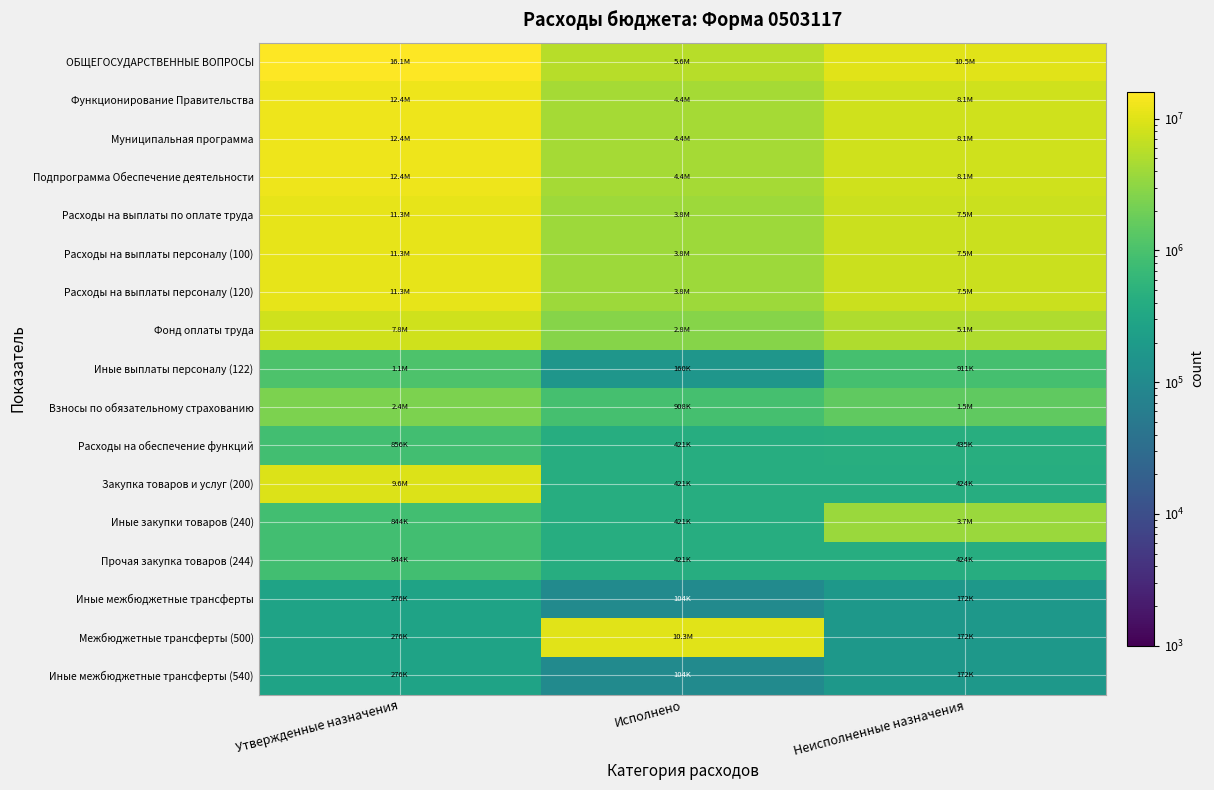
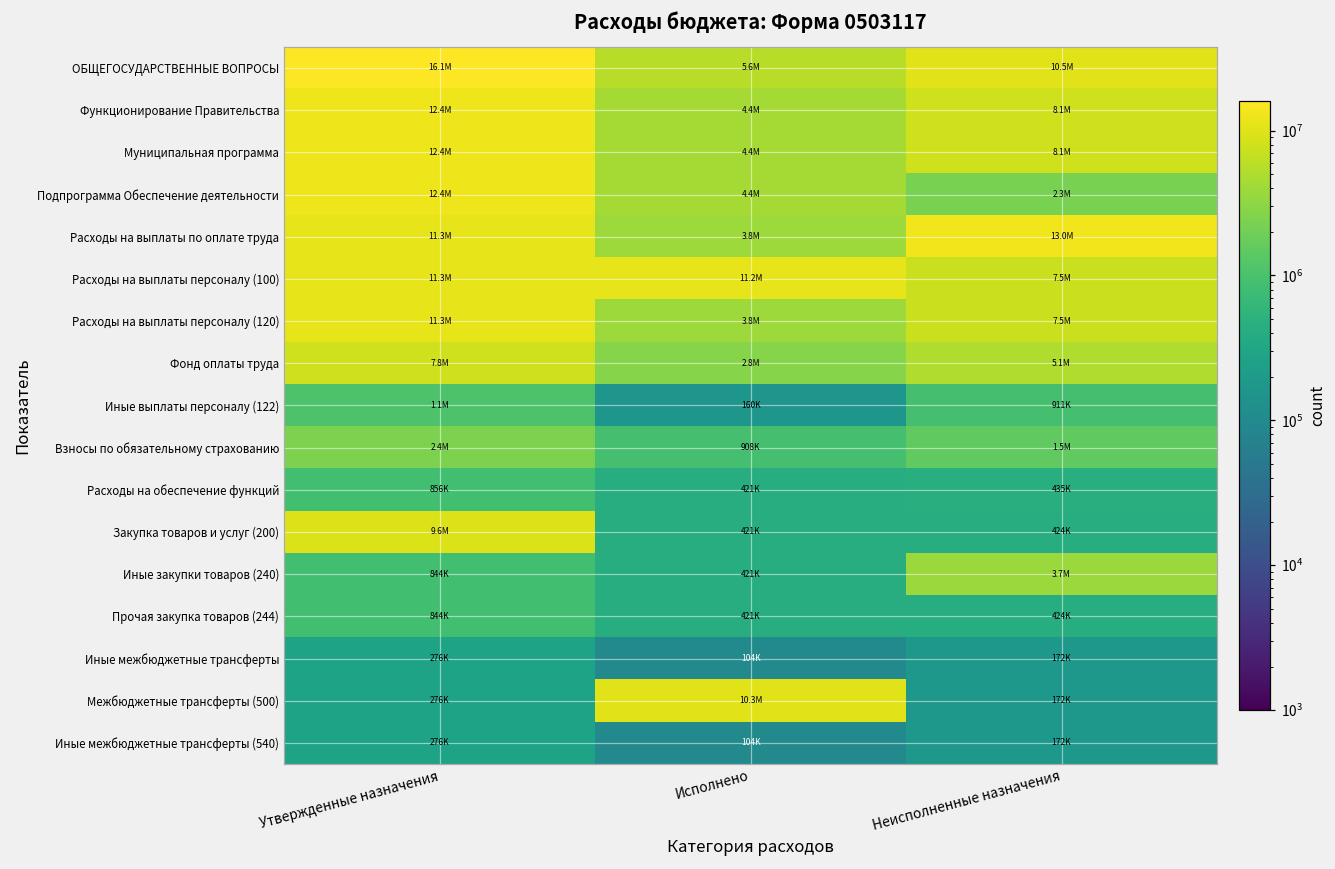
  {
    "ОБЩЕГОСУДАРСТВЕННЫЕ ВОПРОСЫ": {
      "Утвержденные назначения": "16.1M",
      "Исполнено": "5.6M",
      "Неисполненные назначения": "10.5M"
    },
    "Функционирование Правительства": {
      "Утвержденные назначения": "12.4M",
      "Исполнено": "4.4M",
      "Неисполненные назначения": "8.1M"
    },
    "Муниципальная программа": {
      "Утвержденные назначения": "12.4M",
      "Исполнено": "4.4M",
      "Неисполненные назначения": "8.1M"
    },
    "Подпрограмма Обеспечение деятельности": {
      "Утвержденные назначения": "12.4M",
      "Исполнено": "4.4M",
-     "Неисполненные назначения": "8.1M"
+     "Неисполненные назначения": "2.3M"
    },
    "Расходы на выплаты по оплате труда": {
      "Утвержденные назначения": "11.3M",
      "Исполнено": "3.8M",
-     "Неисполненные назначения": "7.5M"
+     "Неисполненные назначения": "13.0M"
    },
    "Расходы на выплаты персоналу (100)": {
      "Утвержденные назначения": "11.3M",
-     "Исполнено": "3.8M",
+     "Исполнено": "11.2M",
      "Неисполненные назначения": "7.5M"
    },
    "Расходы на выплаты персоналу (120)": {
      "Утвержденные назначения": "11.3M",
      "Исполнено": "3.8M",
      "Неисполненные назначения": "7.5M"
    },
    "Фонд оплаты труда": {
      "Утвержденные назначения": "7.8M",
      "Исполнено": "2.8M",
      "Неисполненные назначения": "5.1M"
    },
    "Иные выплаты персоналу (122)": {
      "Утвержденные назначения": "1.1M",
      "Исполнено": "160K",
      "Неисполненные назначения": "911K"
    },
    "Взносы по обязательному страхованию": {
      "Утвержденные назначения": "2.4M",
      "Исполнено": "908K",
      "Неисполненные назначения": "1.5M"
    },
    "Расходы на обеспечение функций": {
      "Утвержденные назначения": "856K",
      "Исполнено": "421K",
      "Неисполненные назначения": "435K"
    },
    "Закупка товаров и услуг (200)": {
      "Утвержденные назначения": "9.6M",
      "Исполнено": "421K",
      "Неисполненные назначения": "424K"
    },
    "Иные закупки товаров (240)": {
      "Утвержденные назначения": "844K",
      "Исполнено": "421K",
      "Неисполненные назначения": "3.7M"
    },
    "Прочая закупка товаров (244)": {
      "Утвержденные назначения": "844K",
      "Исполнено": "421K",
      "Неисполненные назначения": "424K"
    },
    "Иные межбюджетные трансферты": {
      "Утвержденные назначения": "276K",
      "Исполнено": "104K",
      "Неисполненные назначения": "172K"
    },
    "Межбюджетные трансферты (500)": {
      "Утвержденные назначения": "276K",
      "Исполнено": "10.3M",
      "Неисполненные назначения": "172K"
    },
    "Иные межбюджетные трансферты (540)": {
      "Утвержденные назначения": "276K",
      "Исполнено": "104K",
      "Неисполненные назначения": "172K"
    }
  }
